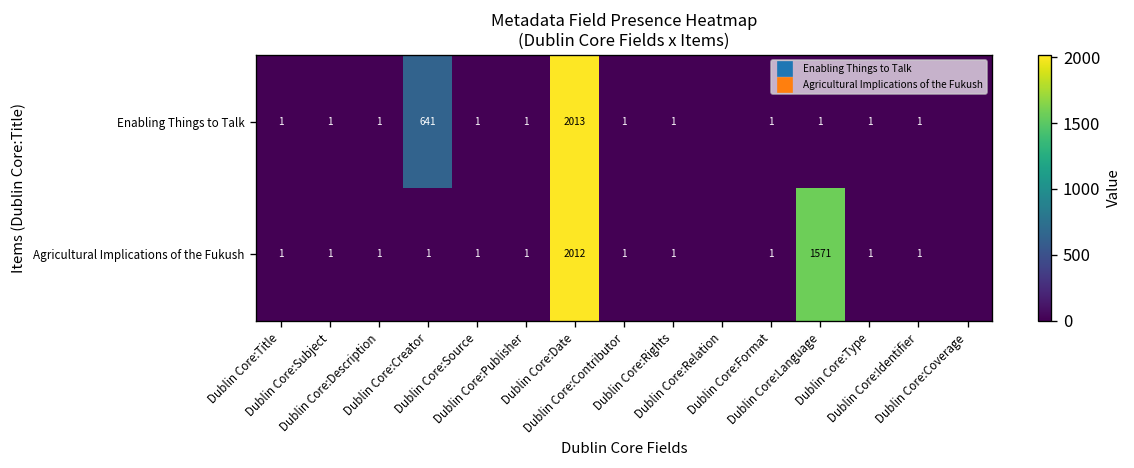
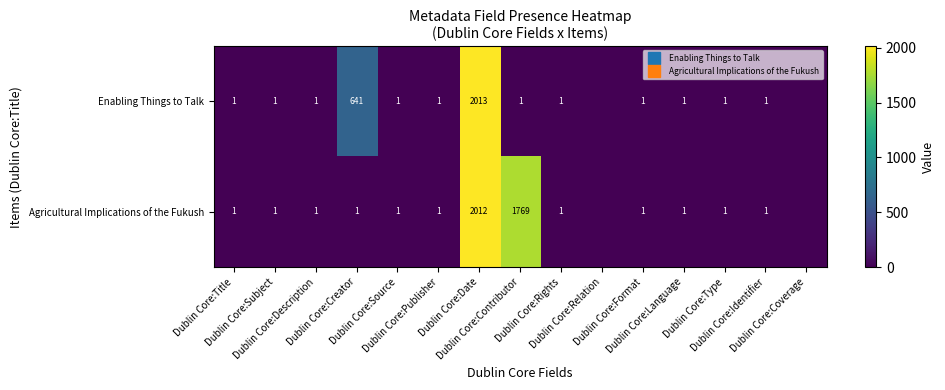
  {
    "Enabling Things to Talk": {
      "Dublin Core:Title": 1,
      "Dublin Core:Subject": 1,
      "Dublin Core:Description": 1,
      "Dublin Core:Creator": 641,
      "Dublin Core:Source": 1,
      "Dublin Core:Publisher": 1,
      "Dublin Core:Date": 2013,
      "Dublin Core:Contributor": 1,
      "Dublin Core:Rights": 1,
      "Dublin Core:Format": 1,
      "Dublin Core:Language": 1,
      "Dublin Core:Type": 1,
      "Dublin Core:Identifier": 1
    },
    "Agricultural Implications of the Fukush": {
      "Dublin Core:Title": 1,
      "Dublin Core:Subject": 1,
      "Dublin Core:Description": 1,
      "Dublin Core:Creator": 1,
      "Dublin Core:Source": 1,
      "Dublin Core:Publisher": 1,
      "Dublin Core:Date": 2012,
-     "Dublin Core:Contributor": 1,
+     "Dublin Core:Contributor": 1769,
      "Dublin Core:Rights": 1,
      "Dublin Core:Format": 1,
-     "Dublin Core:Language": 1571,
+     "Dublin Core:Language": 1,
      "Dublin Core:Type": 1,
      "Dublin Core:Identifier": 1
    }
  }
